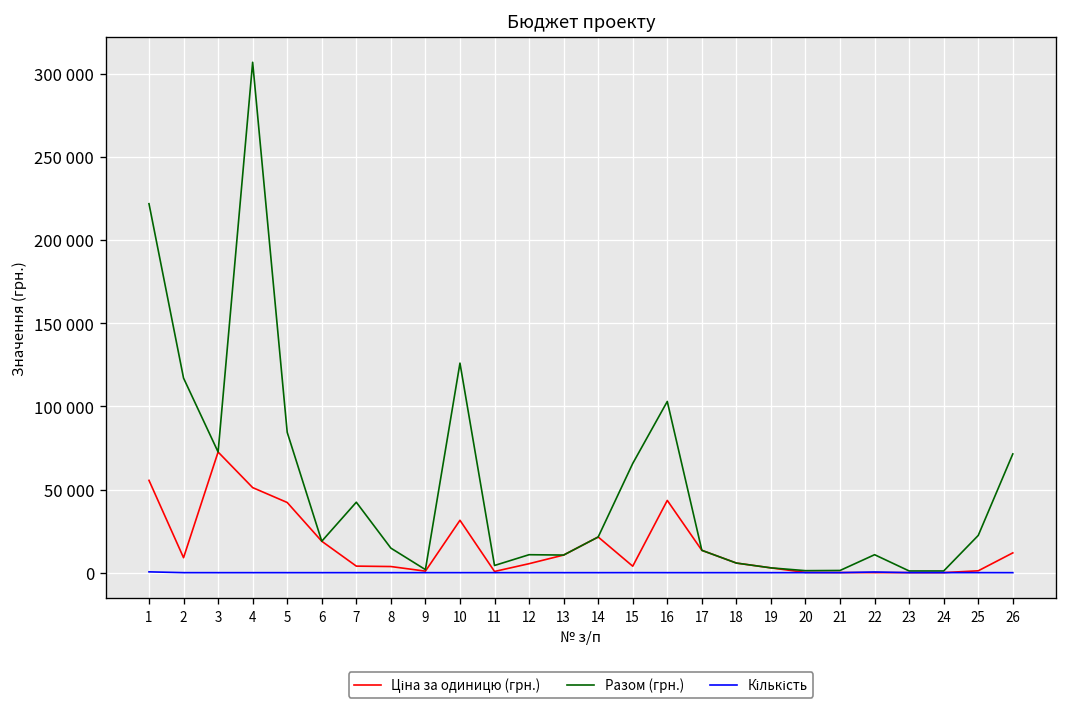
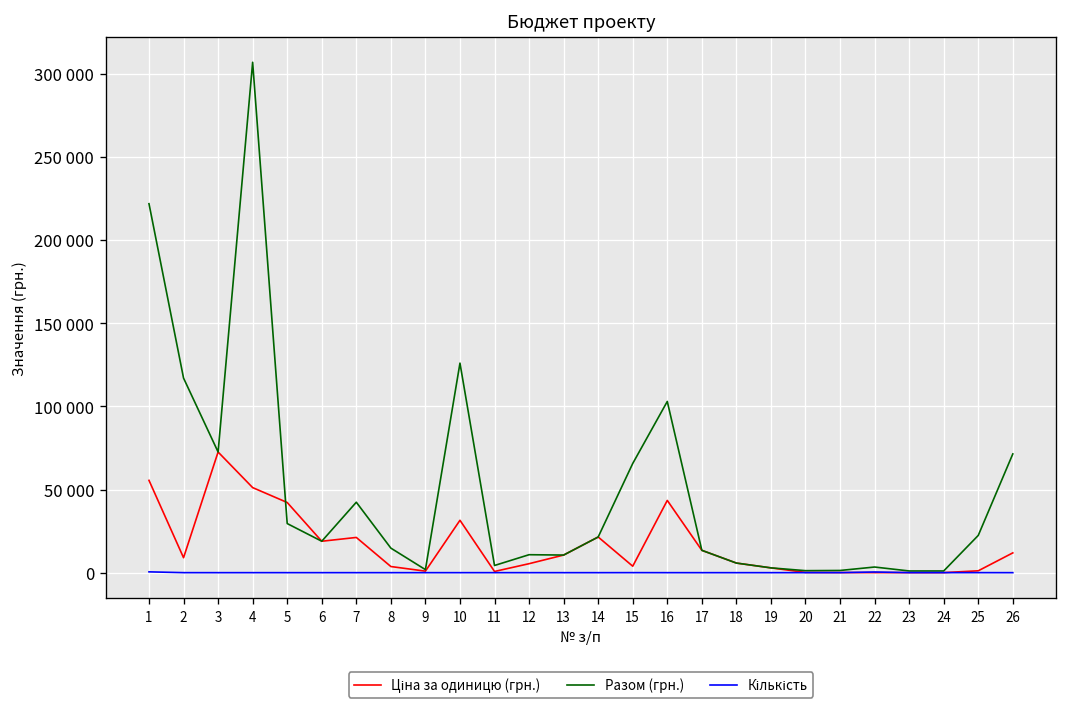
  {
    "Ціна за одиницю (грн.)": {
      "1": 56000,
      "2": 9000,
      "4": 51000,
      "5": 42000,
-     "7": 4000,
+     "7": 21000,
      "8": 4000,
      "10": 32000,
      "12": 5000,
      "15": 4000,
      "16": 43000,
      "26": 12000
    },
    "Разом (грн.)": {
      "1": 222000,
      "2": 117000,
      "4": 307000,
-     "5": 84000,
+     "5": 30000,
      "7": 42000,
      "8": 15000,
      "10": 126000,
      "11": 4000,
      "12": 11000,
      "15": 66000,
      "16": 103000,
-     "22": 11000,
+     "22": 3000,
      "25": 22000,
      "26": 71000
    },
    "Кількість": {
      "1": 0,
      "2": 0,
      "3": 0,
      "4": 0,
      "5": 0,
      "6": 0,
      "7": 0,
      "8": 0,
      "10": 0,
      "12": 0,
      "13": 0,
      "14": 0,
      "15": 0,
      "16": 0,
      "17": 0,
      "18": 0,
      "19": 0,
      "26": 0
    }
  }
